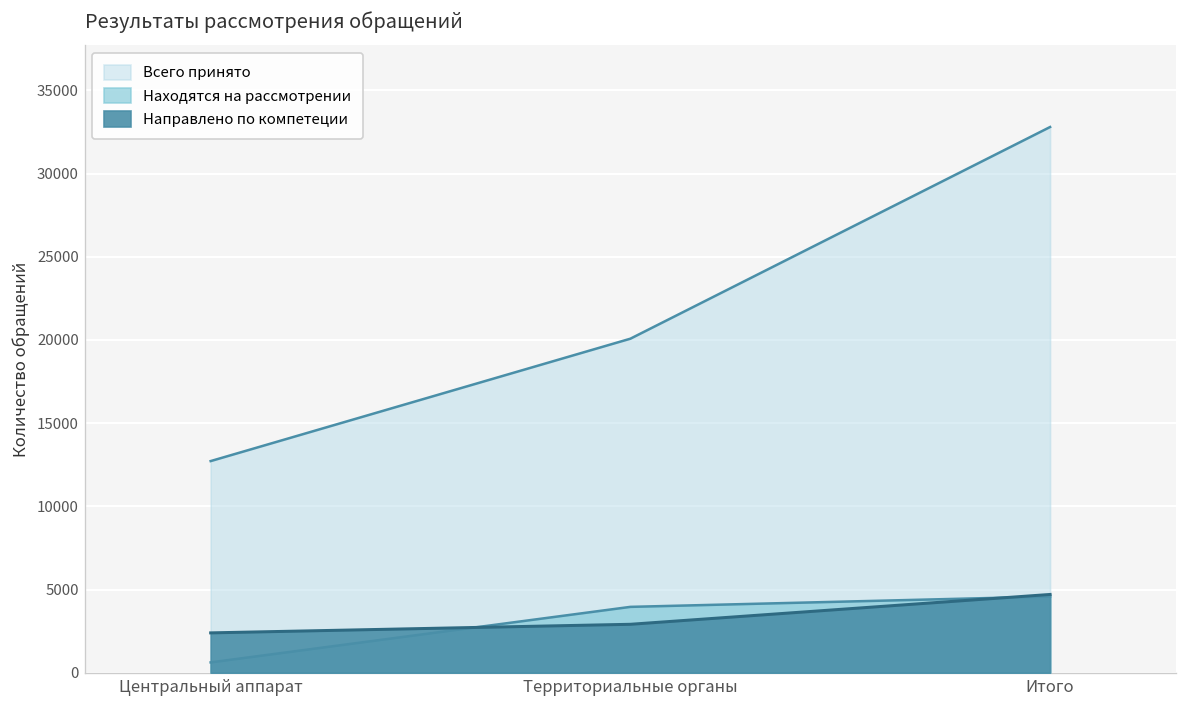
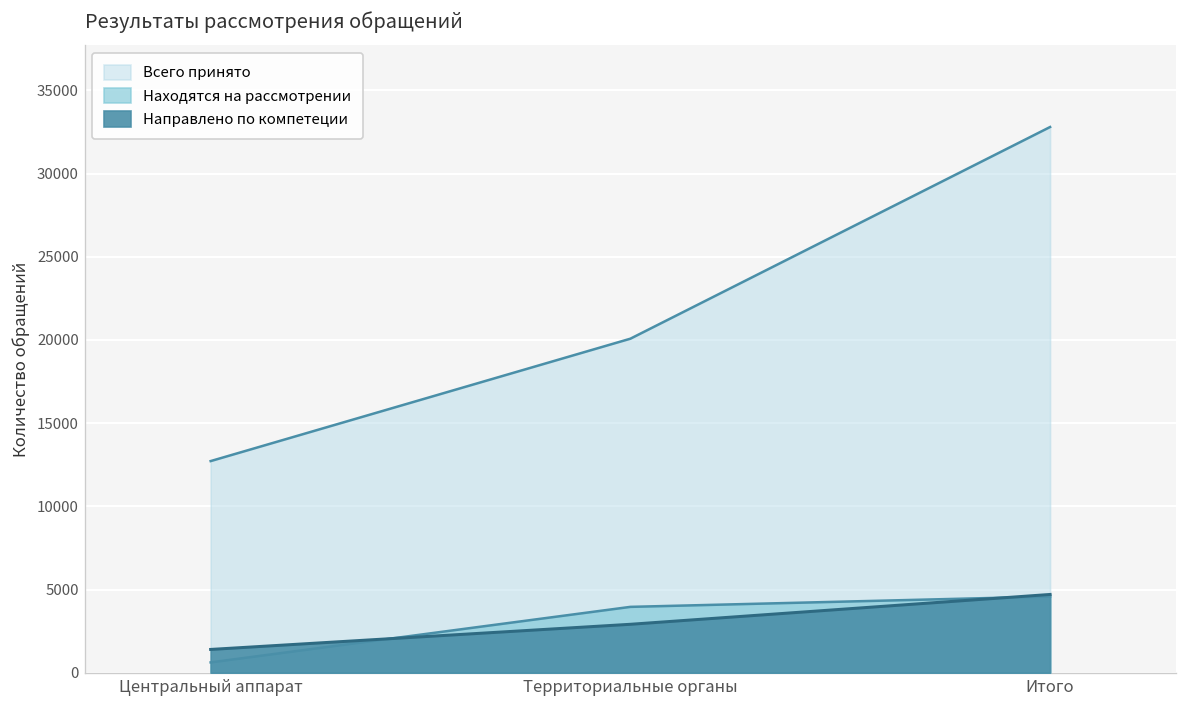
  {
    "Направлено по компетеции": {
-     "Центральный аппарат": 2400,
+     "Центральный аппарат": 1400,
      "Территориальные органы": 2900
    }
  }
